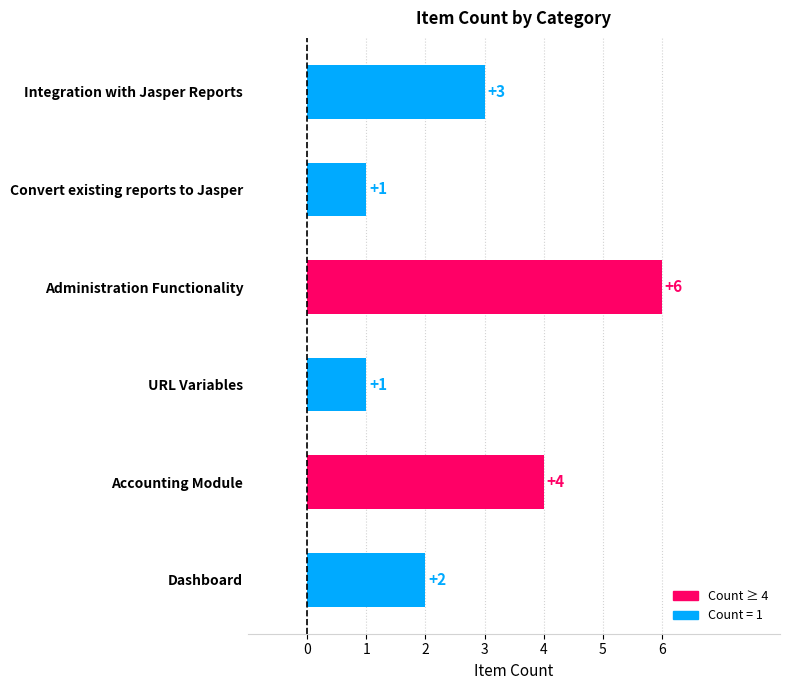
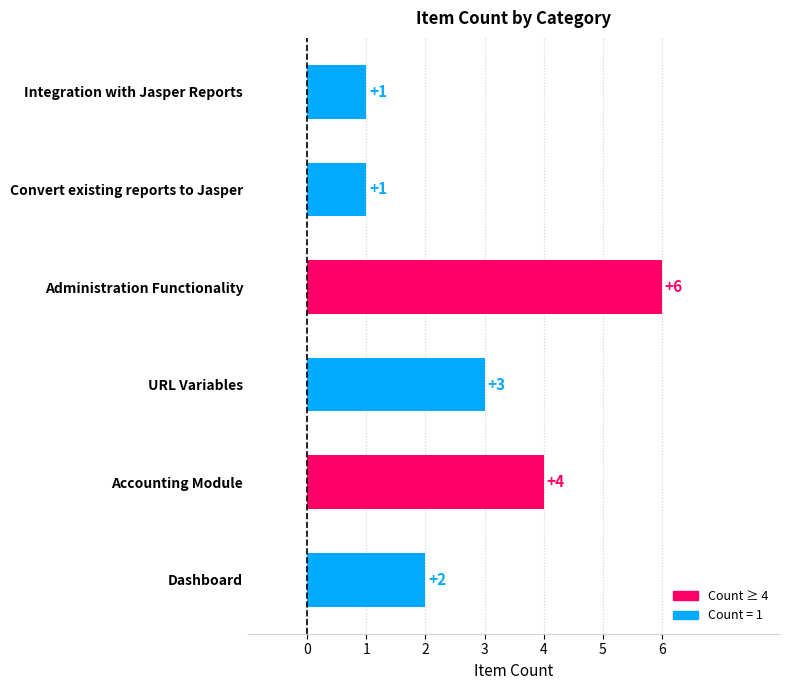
  {
-   "Integration with Jasper Reports": "+3",
+   "Integration with Jasper Reports": "+1",
    "Convert existing reports to Jasper": "+1",
    "Administration Functionality": "+6",
-   "URL Variables": "+1",
+   "URL Variables": "+3",
    "Accounting Module": "+4",
    "Dashboard": "+2"
  }
